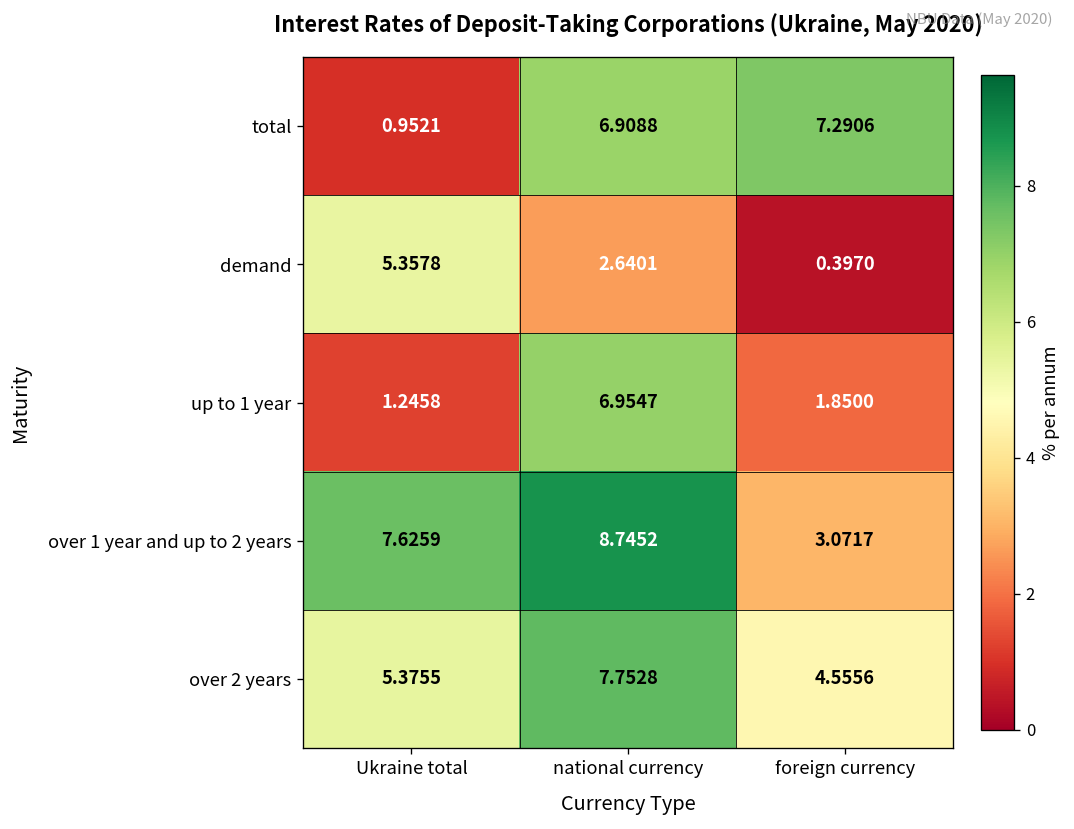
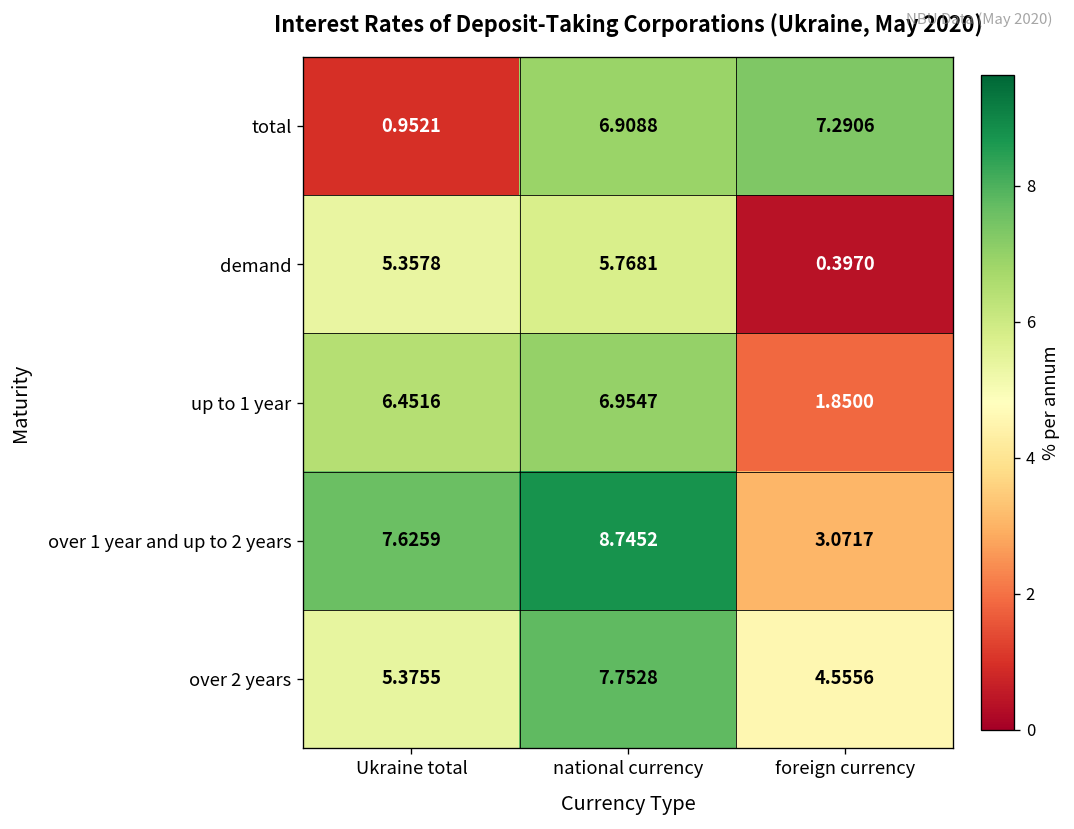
  {
    "total": {
      "Ukraine total": 0.9521,
      "national currency": 6.9088,
      "foreign currency": 7.2906
    },
    "demand": {
      "Ukraine total": 5.3578,
-     "national currency": 2.6401,
+     "national currency": 5.7681,
      "foreign currency": 0.3970
    },
    "up to 1 year": {
-     "Ukraine total": 1.2458,
+     "Ukraine total": 6.4516,
      "national currency": 6.9547,
      "foreign currency": 1.8500
    },
    "over 1 year and up to 2 years": {
      "Ukraine total": 7.6259,
      "national currency": 8.7452,
      "foreign currency": 3.0717
    },
    "over 2 years": {
      "Ukraine total": 5.3755,
      "national currency": 7.7528,
      "foreign currency": 4.5556
    }
  }
